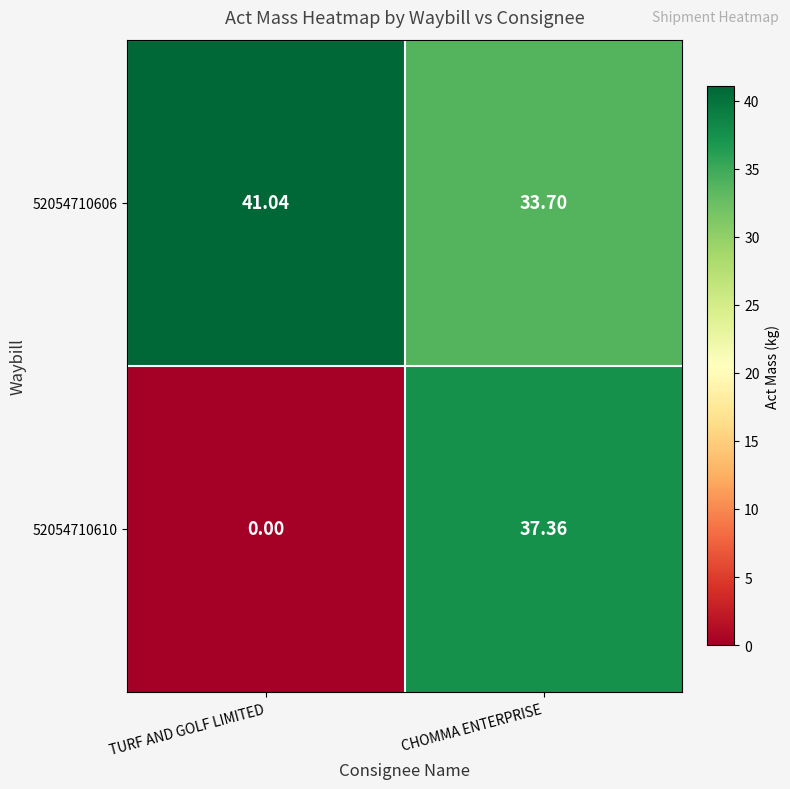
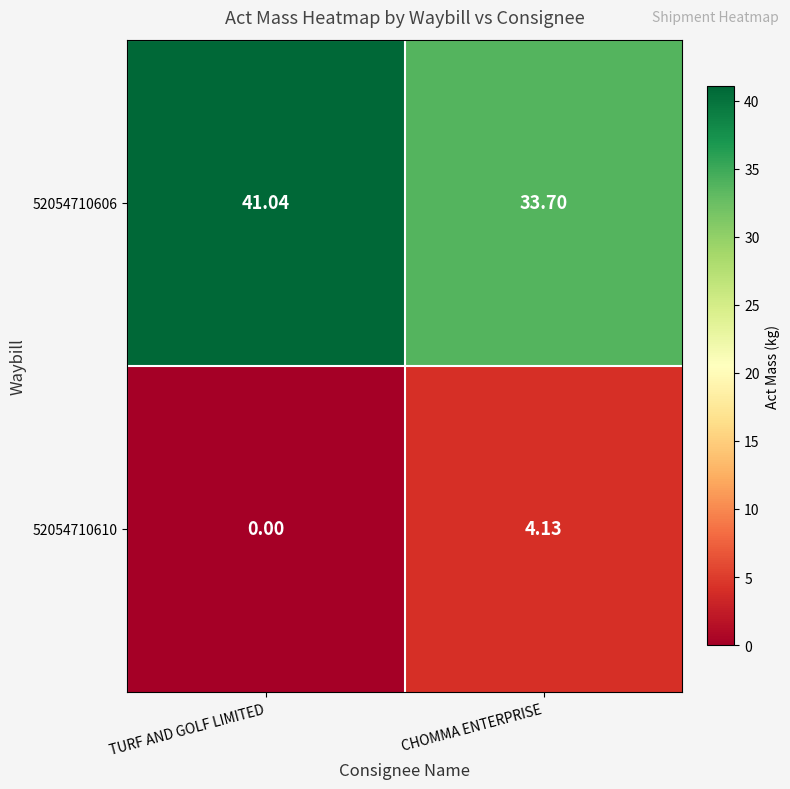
  {
    "52054710606": {
      "TURF AND GOLF LIMITED": 41.04,
      "CHOMMA ENTERPRISE": 33.70
    },
    "52054710610": {
      "TURF AND GOLF LIMITED": 0.00,
-     "CHOMMA ENTERPRISE": 37.36
+     "CHOMMA ENTERPRISE": 4.13
    }
  }
